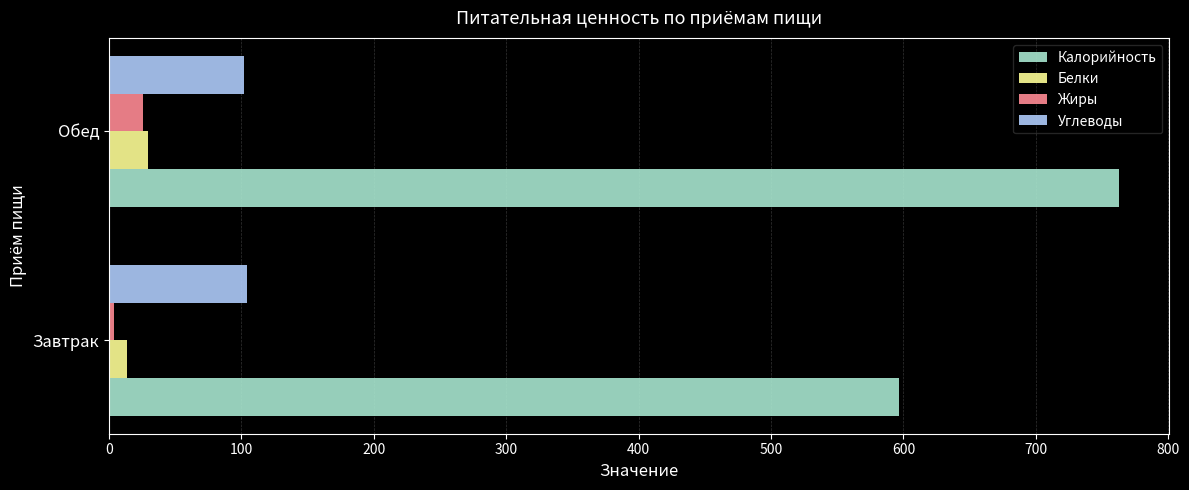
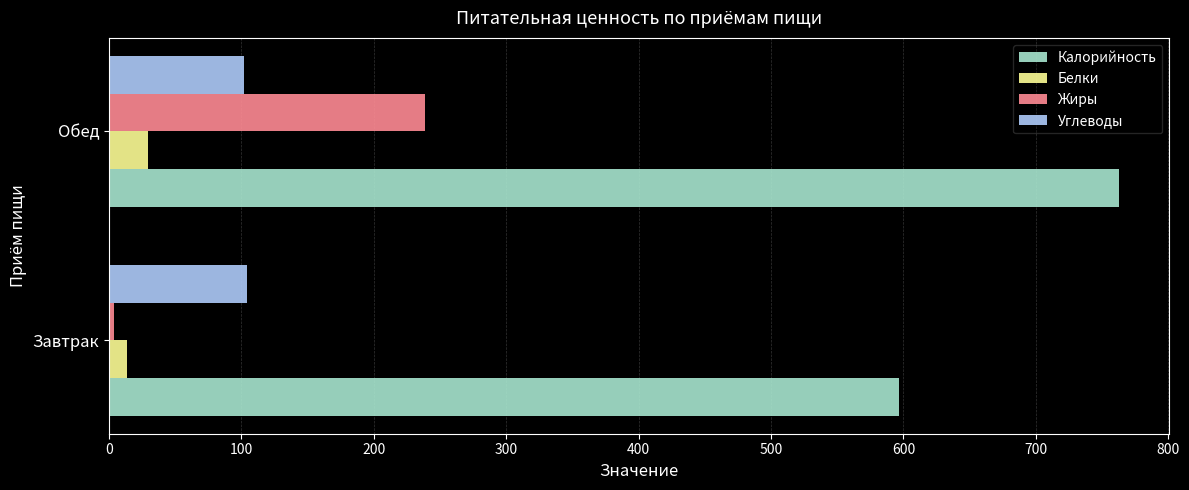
  {
    "Белки": {
      "Обед": 29,
      "Завтрак": 14
    },
    "Жиры": {
-     "Обед": 26,
+     "Обед": 238,
      "Завтрак": 3
    }
  }
